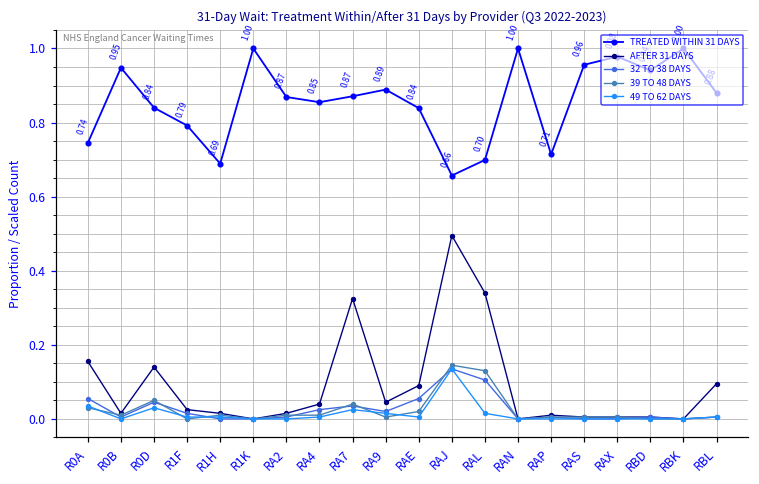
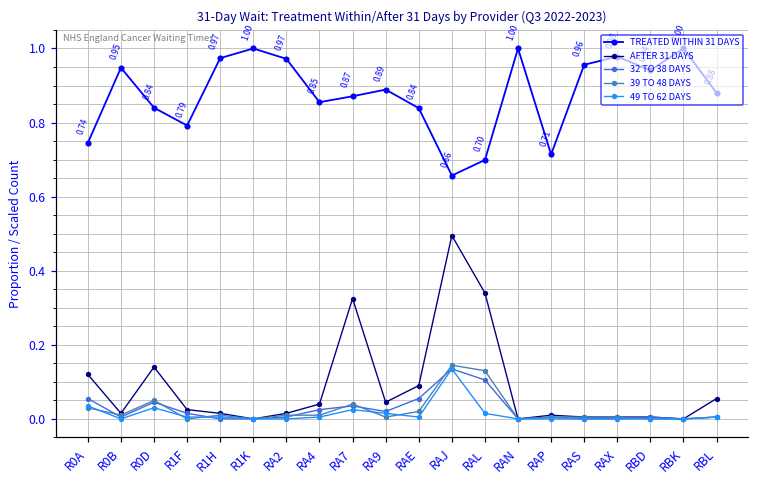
  {
    "TREATED WITHIN 31 DAYS": {
      "R0A": 0.74,
      "R0B": 0.95,
      "R0D": 0.84,
      "R1F": 0.79,
-     "R1H": 0.69,
+     "R1H": 0.97,
      "R1K": 1.00,
-     "RA2": 0.87,
+     "RA2": 0.97,
      "RA4": 0.85,
      "RA7": 0.87,
      "RA9": 0.89,
      "RAE": 0.84,
      "RAJ": 0.66,
      "RAL": 0.70,
      "RAN": 1.00,
      "RAP": 0.71,
      "RAS": 0.96
    },
    "AFTER 31 DAYS": {
-     "R0A": 0.16,
+     "R0A": 0.12,
      "R0D": 0.14,
      "R1F": 0.03,
      "RA4": 0.04,
      "RA7": 0.33,
      "RA9": 0.05,
      "RAE": 0.09,
      "RAJ": 0.50,
      "RAL": 0.34,
-     "RBL": 0.10
+     "RBL": 0.06
    },
    "49 TO 62 DAYS": {
      "R0D": 0.03,
      "RA7": 0.03,
      "RAE": 0.01,
      "RAL": 0.02
    }
  }
